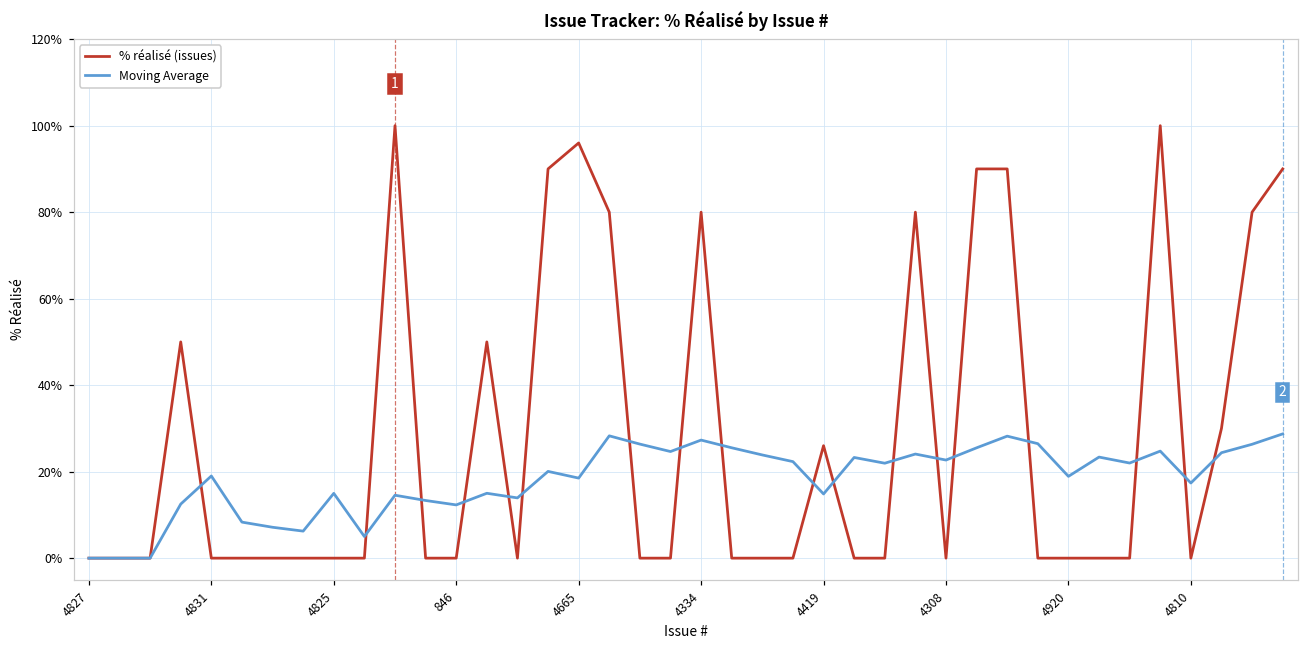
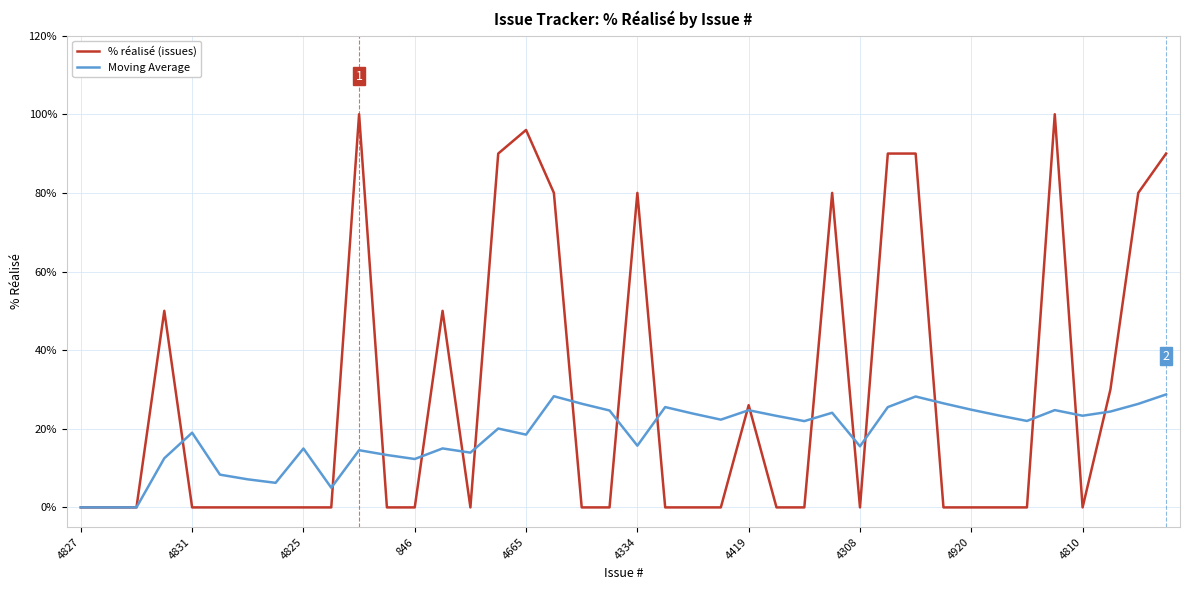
  {
    "% réalisé (issues)": {
      "4831": "0%",
      "4825": "0%",
      "846": "0%",
      "4665": "96%",
      "4334": "80%",
      "4419": "26%",
      "4308": "0%",
      "4920": "0%",
      "4810": "0%"
    },
    "Moving Average": {
      "4831": "19%",
      "4825": "15%",
      "846": "12%",
      "4665": "19%",
-     "4334": "27%",
-     "4419": "15%",
-     "4308": "23%",
-     "4920": "19%",
-     "4810": "17%"
+     "4334": "16%",
+     "4419": "25%",
+     "4308": "16%",
+     "4920": "25%",
+     "4810": "23%"
    }
  }
